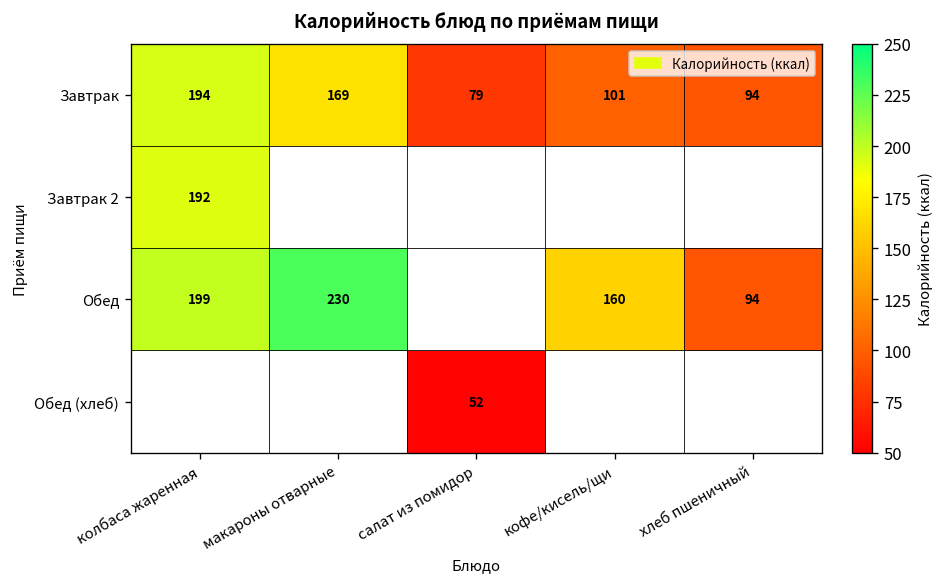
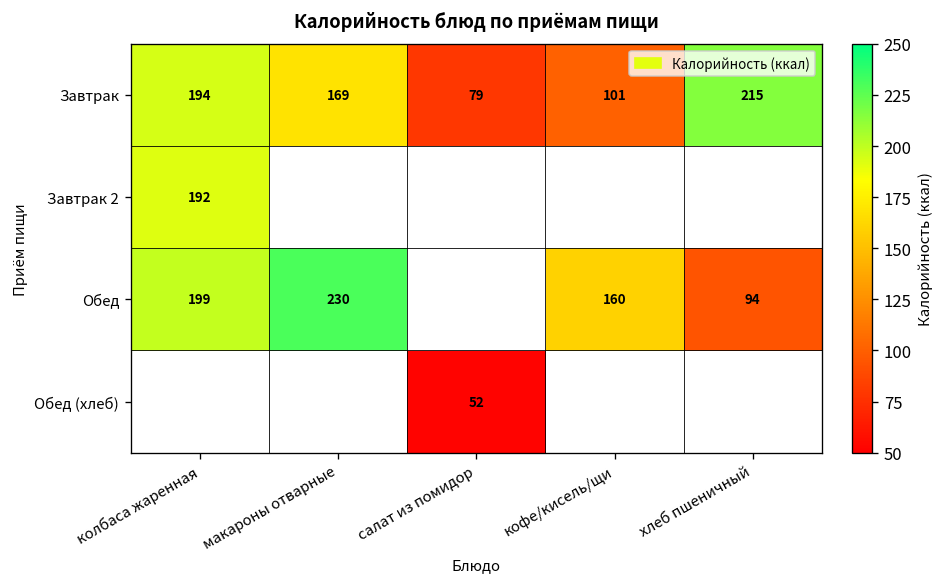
  {
    "Завтрак": {
      "колбаса жаренная": 194,
      "макароны отварные": 169,
      "салат из помидор": 79,
      "кофе/кисель/щи": 101,
-     "хлеб пшеничный": 94
+     "хлеб пшеничный": 215
    },
    "Завтрак 2": {
      "колбаса жаренная": 192
    },
    "Обед": {
      "колбаса жаренная": 199,
      "макароны отварные": 230,
      "кофе/кисель/щи": 160,
      "хлеб пшеничный": 94
    },
    "Обед (хлеб)": {
      "салат из помидор": 52
    }
  }
